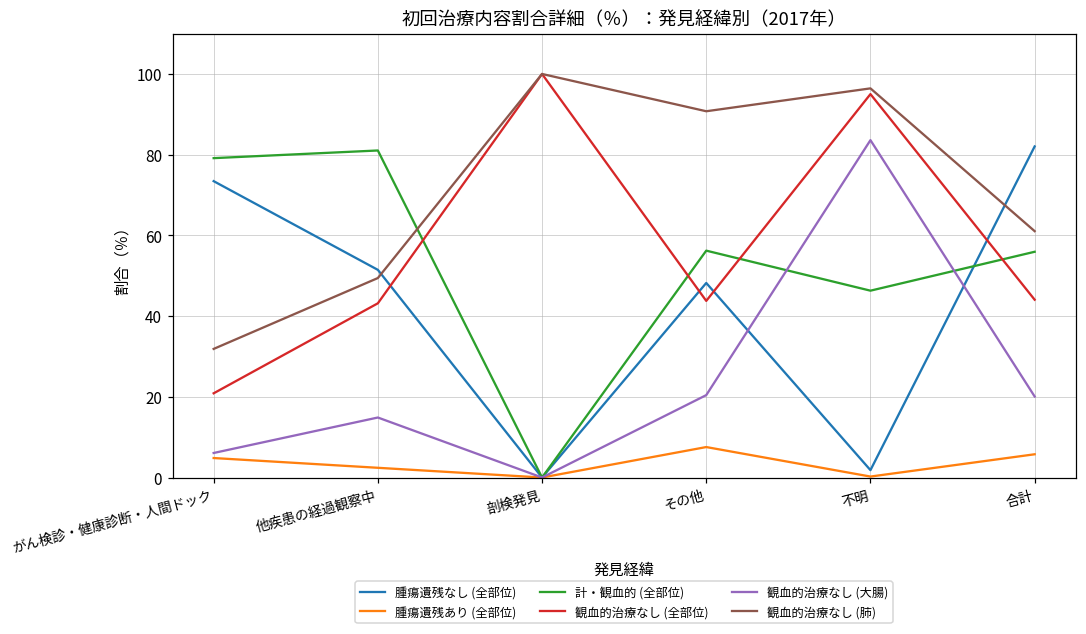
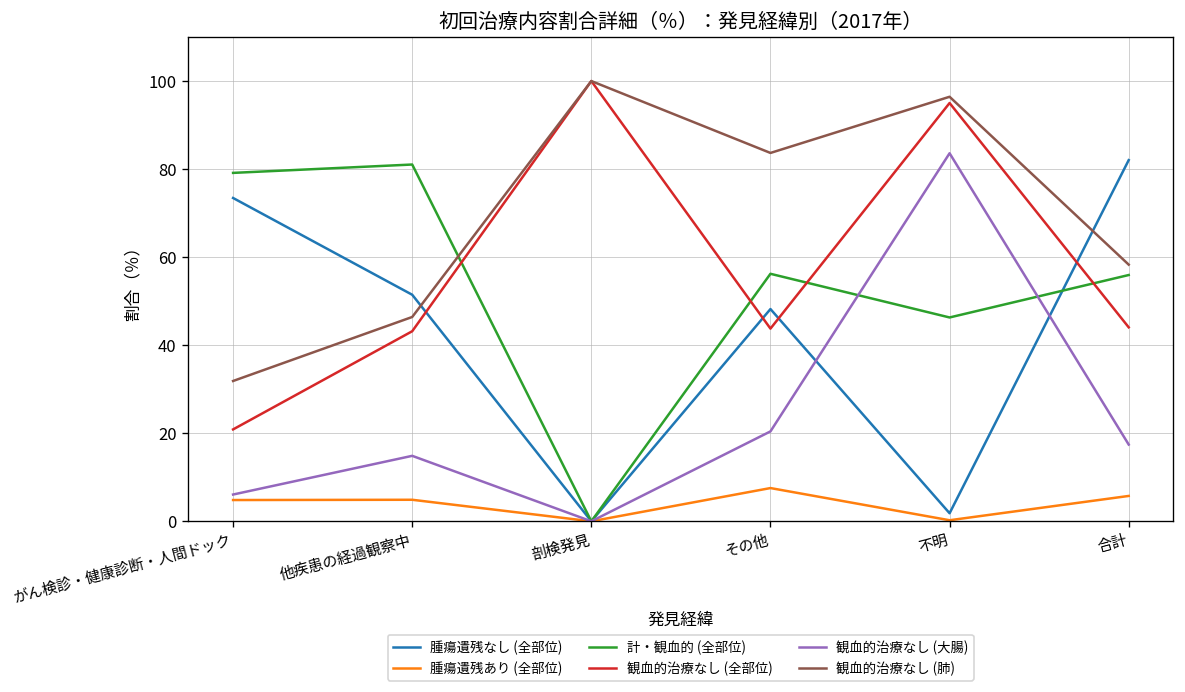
  {
    "腫瘍遺残なし (全部位)": {
      "がん検診・健康診断・人間ドック": 73,
      "他疾患の経過観察中": 51,
      "その他": 48,
      "不明": 2,
      "合計": 82
    },
    "腫瘍遺残あり (全部位)": {
      "がん検診・健康診断・人間ドック": 5,
-     "他疾患の経過観察中": 2,
+     "他疾患の経過観察中": 5,
      "その他": 8,
      "不明": 0,
      "合計": 6
    },
    "計・観血的 (全部位)": {
      "がん検診・健康診断・人間ドック": 79,
      "他疾患の経過観察中": 81,
      "その他": 56,
      "不明": 46,
      "合計": 56
    },
    "観血的治療なし (全部位)": {
      "がん検診・健康診断・人間ドック": 21,
      "他疾患の経過観察中": 43,
      "その他": 44,
      "不明": 95,
      "合計": 44
    },
    "観血的治療なし (大腸)": {
      "がん検診・健康診断・人間ドック": 6,
      "他疾患の経過観察中": 15,
      "その他": 20,
      "不明": 84,
-     "合計": 20
+     "合計": 17
    },
    "観血的治療なし (肺)": {
      "がん検診・健康診断・人間ドック": 32,
-     "他疾患の経過観察中": 49,
-     "その他": 91,
+     "他疾患の経過観察中": 46,
+     "その他": 84,
      "不明": 96,
-     "合計": 61
+     "合計": 58
    }
  }
